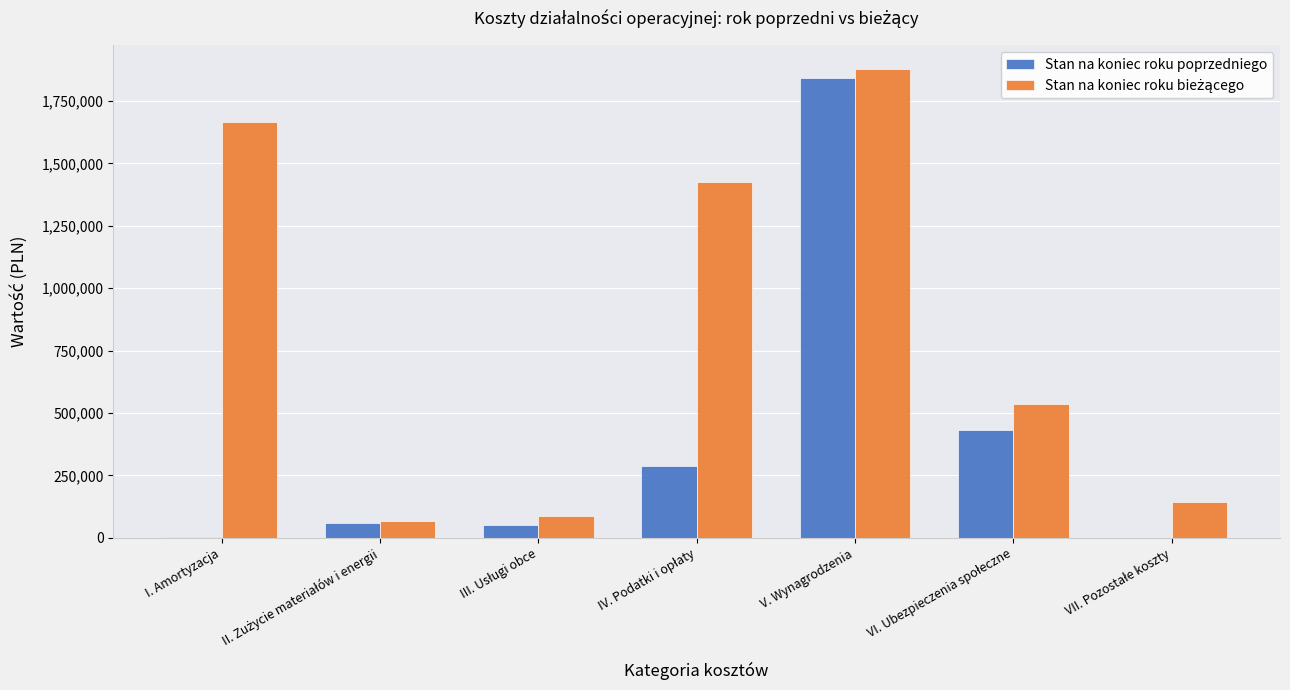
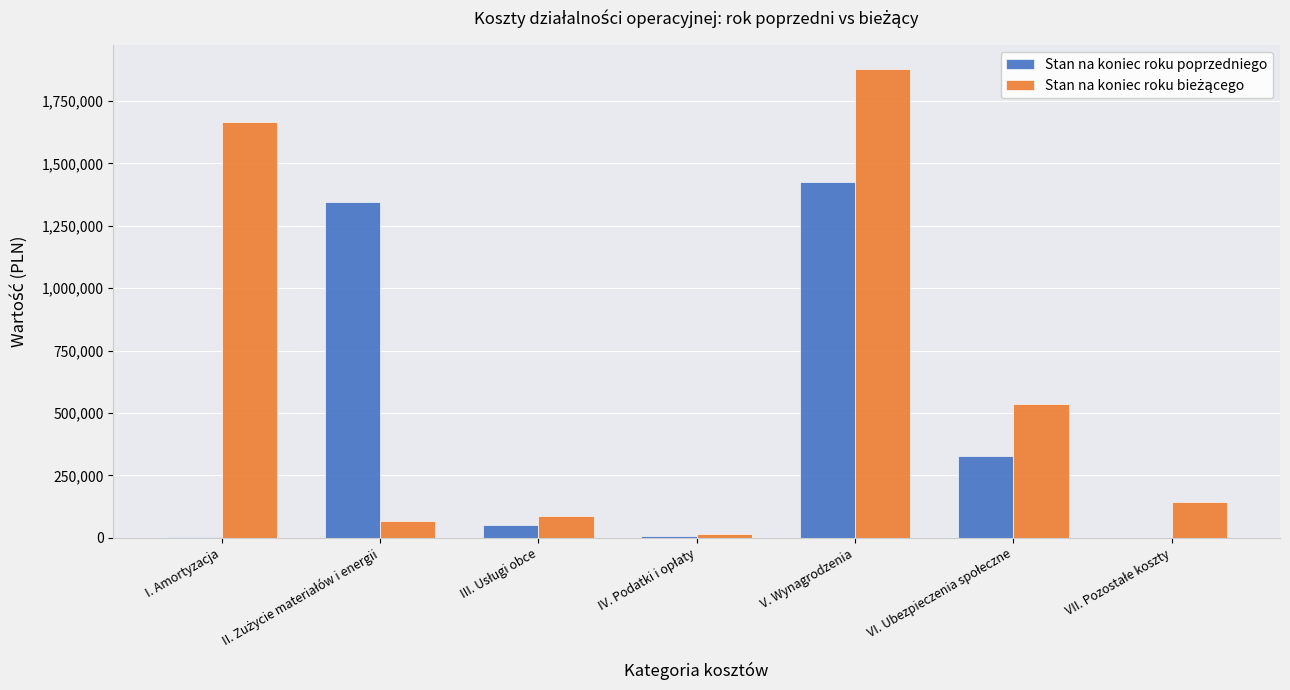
  {
    "Stan na koniec roku poprzedniego": {
-     "II. Zużycie materiałów i energii": "60,000",
+     "II. Zużycie materiałów i energii": "1,340,000",
      "III. Usługi obce": "50,000",
-     "IV. Podatki i opłaty": "290,000",
-     "V. Wynagrodzenia": "1,840,000",
-     "VI. Ubezpieczenia społeczne": "430,000",
+     "IV. Podatki i opłaty": "10,000",
+     "V. Wynagrodzenia": "1,430,000",
+     "VI. Ubezpieczenia społeczne": "330,000",
      "VII. Pozostałe koszty": "0"
    },
    "Stan na koniec roku bieżącego": {
      "I. Amortyzacja": "1,670,000",
      "II. Zużycie materiałów i energii": "70,000",
      "III. Usługi obce": "90,000",
-     "IV. Podatki i opłaty": "1,420,000",
+     "IV. Podatki i opłaty": "20,000",
      "V. Wynagrodzenia": "1,880,000",
      "VI. Ubezpieczenia społeczne": "540,000",
      "VII. Pozostałe koszty": "140,000"
    }
  }
